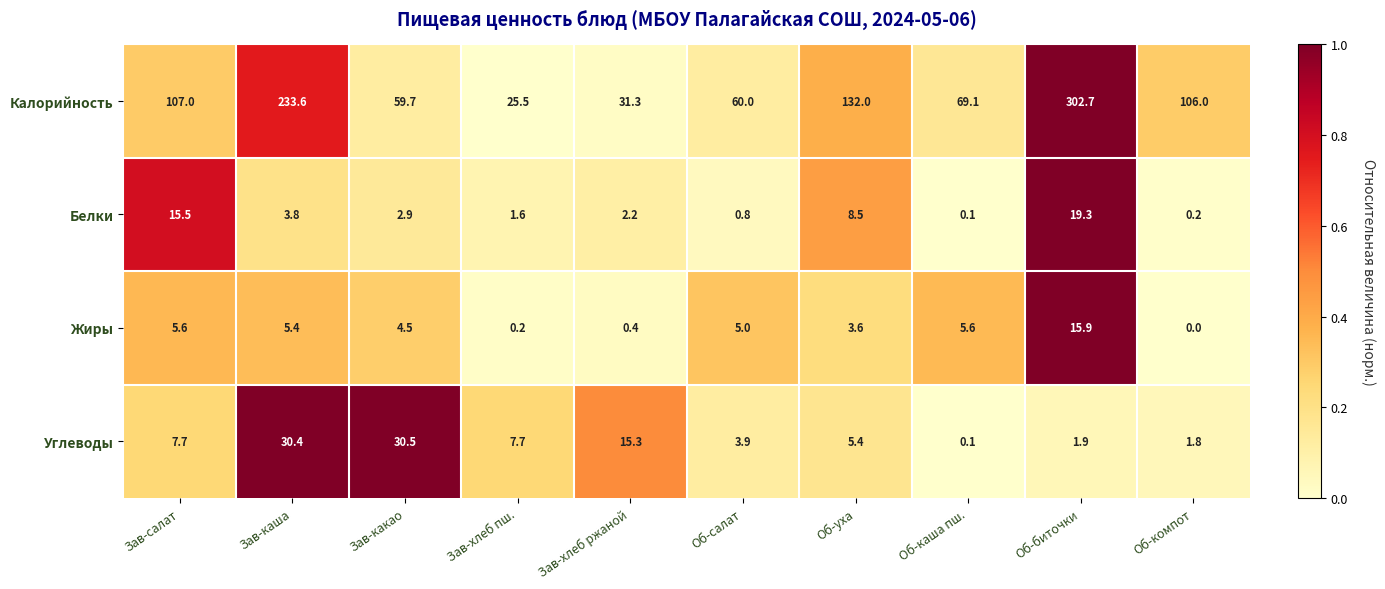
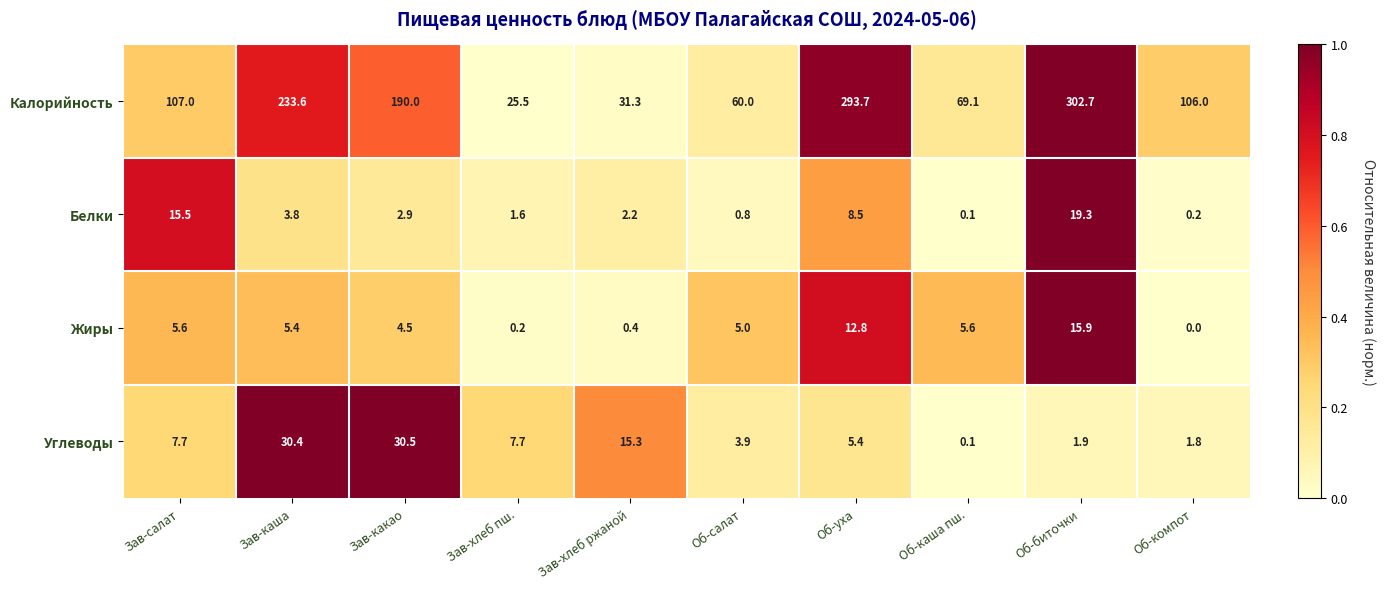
  {
    "Калорийность": {
      "Зав-салат": 107.0,
      "Зав-каша": 233.6,
-     "Зав-какао": 59.7,
+     "Зав-какао": 190.0,
      "Зав-хлеб пш.": 25.5,
      "Зав-хлеб ржаной": 31.3,
      "Об-салат": 60.0,
-     "Об-уха": 132.0,
+     "Об-уха": 293.7,
      "Об-каша пш.": 69.1,
      "Об-биточки": 302.7,
      "Об-компот": 106.0
    },
    "Белки": {
      "Зав-салат": 15.5,
      "Зав-каша": 3.8,
      "Зав-какао": 2.9,
      "Зав-хлеб пш.": 1.6,
      "Зав-хлеб ржаной": 2.2,
      "Об-салат": 0.8,
      "Об-уха": 8.5,
      "Об-каша пш.": 0.1,
      "Об-биточки": 19.3,
      "Об-компот": 0.2
    },
    "Жиры": {
      "Зав-салат": 5.6,
      "Зав-каша": 5.4,
      "Зав-какао": 4.5,
      "Зав-хлеб пш.": 0.2,
      "Зав-хлеб ржаной": 0.4,
      "Об-салат": 5.0,
-     "Об-уха": 3.6,
+     "Об-уха": 12.8,
      "Об-каша пш.": 5.6,
      "Об-биточки": 15.9,
      "Об-компот": 0.0
    },
    "Углеводы": {
      "Зав-салат": 7.7,
      "Зав-каша": 30.4,
      "Зав-какао": 30.5,
      "Зав-хлеб пш.": 7.7,
      "Зав-хлеб ржаной": 15.3,
      "Об-салат": 3.9,
      "Об-уха": 5.4,
      "Об-каша пш.": 0.1,
      "Об-биточки": 1.9,
      "Об-компот": 1.8
    }
  }
